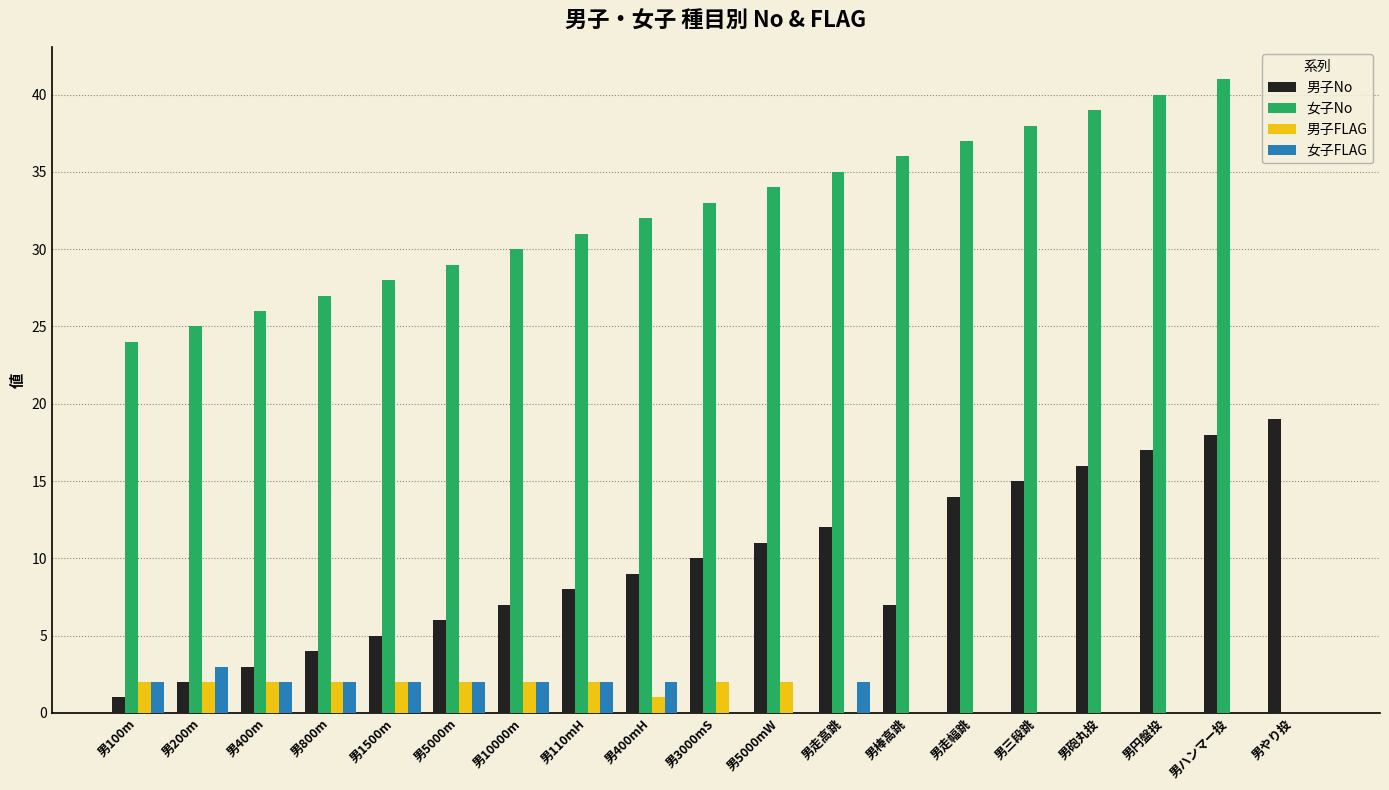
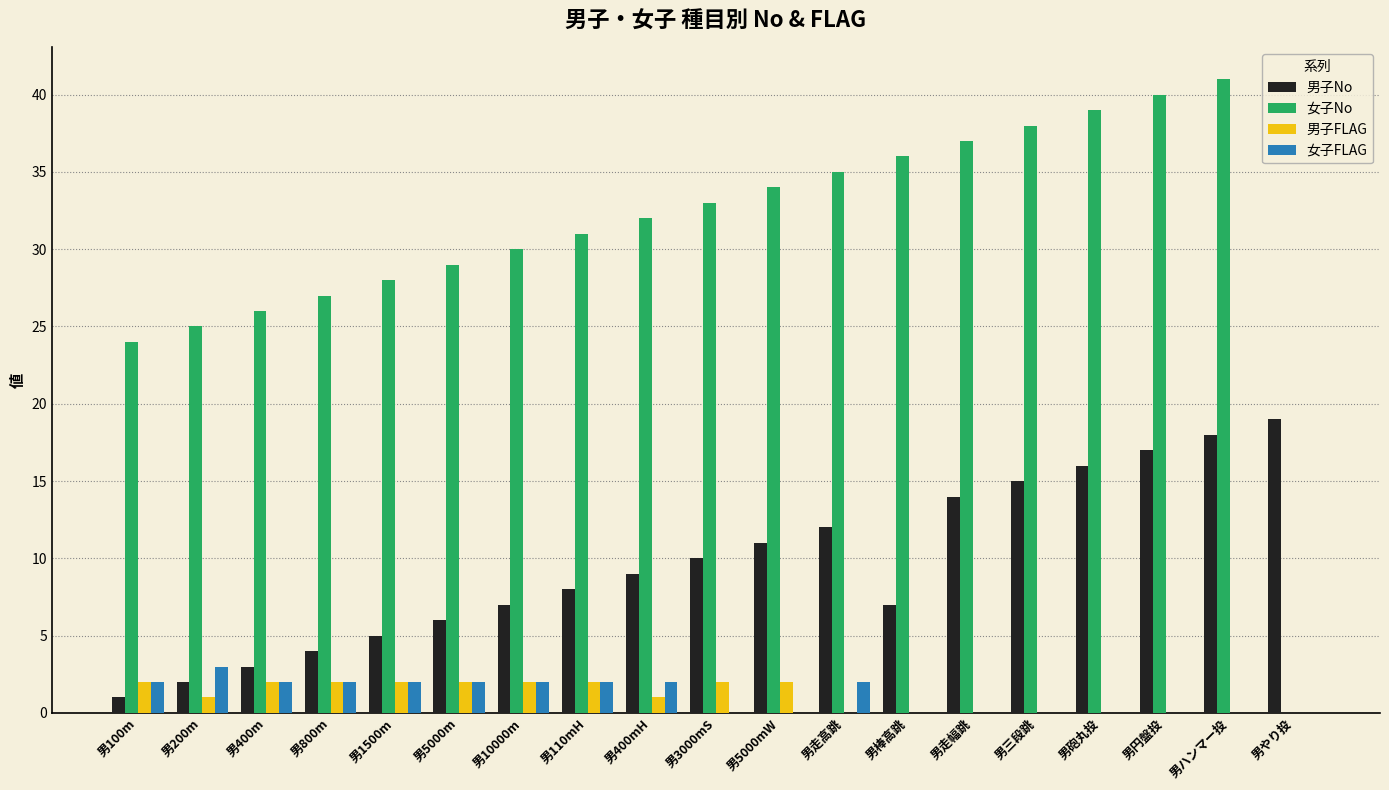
  {
    "男子No": {
      "男100m": 1,
      "男200m": 2,
      "男400m": 3,
      "男800m": 4,
      "男1500m": 5,
      "男5000m": 6,
      "男10000m": 7,
      "男110mH": 8,
      "男400mH": 9,
      "男3000mS": 10,
      "男5000mW": 11,
      "男走高跳": 12,
      "男棒高跳": 7,
      "男走幅跳": 14,
      "男三段跳": 15,
      "男砲丸投": 16,
      "男円盤投": 17,
      "男ハンマー投": 18,
      "男やり投": 19
    },
    "女子No": {
      "男100m": 24,
      "男200m": 25,
      "男400m": 26,
      "男800m": 27,
      "男1500m": 28,
      "男5000m": 29,
      "男10000m": 30,
      "男110mH": 31,
      "男400mH": 32,
      "男3000mS": 33,
      "男5000mW": 34,
      "男走高跳": 35,
      "男棒高跳": 36,
      "男走幅跳": 37,
      "男三段跳": 38,
      "男砲丸投": 39,
      "男円盤投": 40,
      "男ハンマー投": 41,
      "男やり投": 0
    },
    "男子FLAG": {
      "男100m": 2,
-     "男200m": 2,
+     "男200m": 1,
      "男400m": 2,
      "男800m": 2,
      "男1500m": 2,
      "男5000m": 2,
      "男10000m": 2,
      "男110mH": 2,
      "男400mH": 1,
      "男3000mS": 2,
      "男5000mW": 2,
      "男走高跳": 0,
      "男棒高跳": 0,
      "男走幅跳": 0,
      "男三段跳": 0,
      "男砲丸投": 0,
      "男円盤投": 0,
      "男ハンマー投": 0,
      "男やり投": 0
    },
    "女子FLAG": {
      "男100m": 2,
      "男200m": 3,
      "男400m": 2,
      "男800m": 2,
      "男1500m": 2,
      "男5000m": 2,
      "男10000m": 2,
      "男110mH": 2,
      "男400mH": 2,
      "男3000mS": 0,
      "男5000mW": 0,
      "男走高跳": 2,
      "男棒高跳": 0,
      "男走幅跳": 0,
      "男三段跳": 0,
      "男砲丸投": 0,
      "男円盤投": 0,
      "男ハンマー投": 0,
      "男やり投": 0
    }
  }
